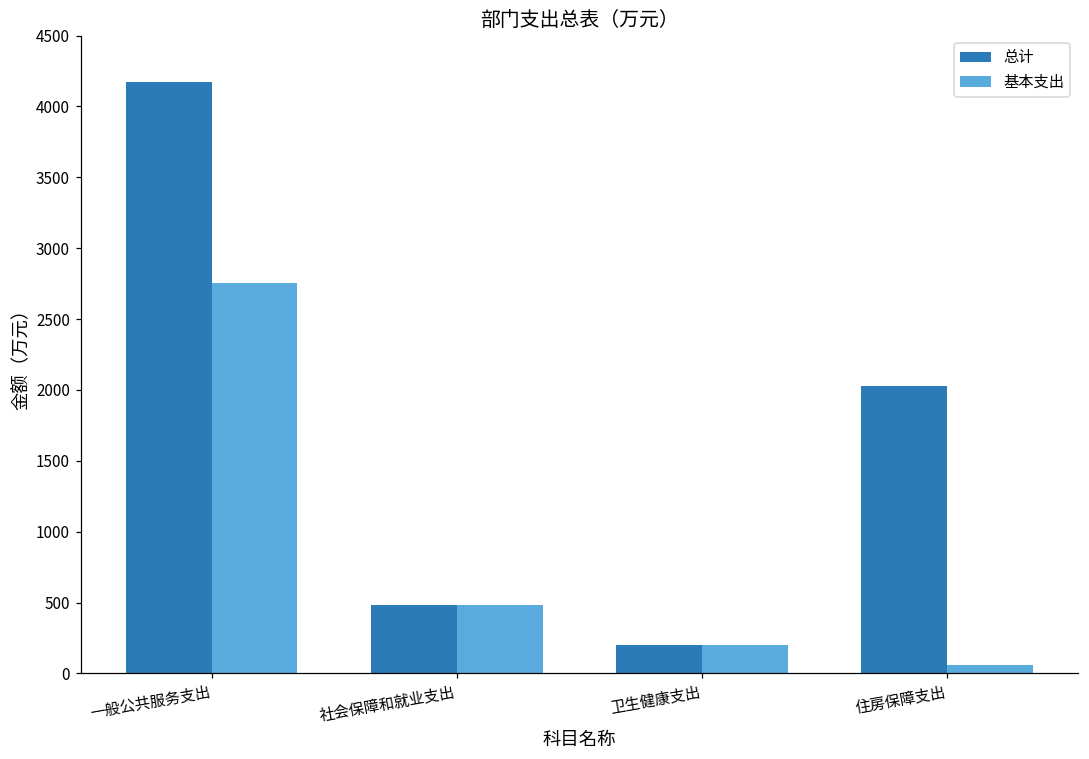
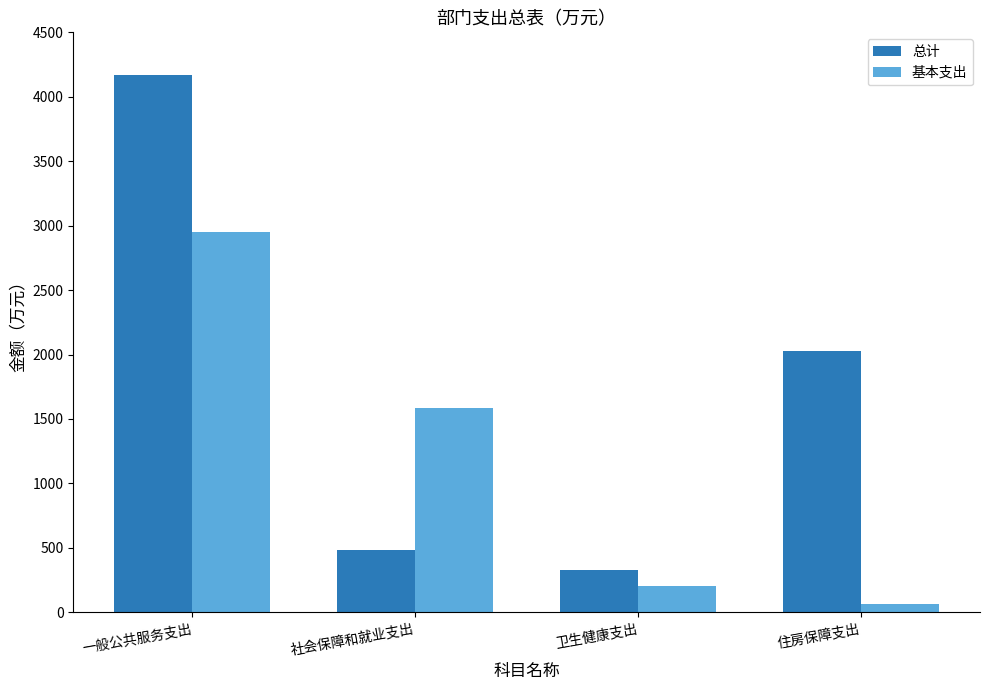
  {
    "总计": {
      "一般公共服务支出": 4170,
      "社会保障和就业支出": 480,
-     "卫生健康支出": 200,
+     "卫生健康支出": 330,
      "住房保障支出": 2030
    },
    "基本支出": {
-     "一般公共服务支出": 2760,
-     "社会保障和就业支出": 480,
+     "一般公共服务支出": 2950,
+     "社会保障和就业支出": 1580,
      "卫生健康支出": 200,
      "住房保障支出": 60
    }
  }
